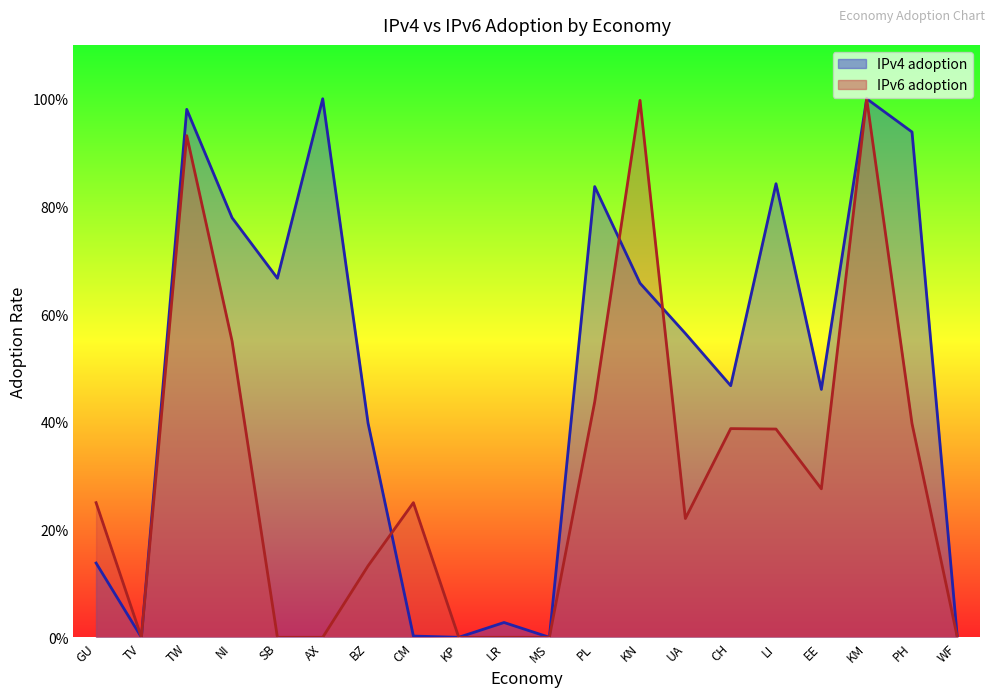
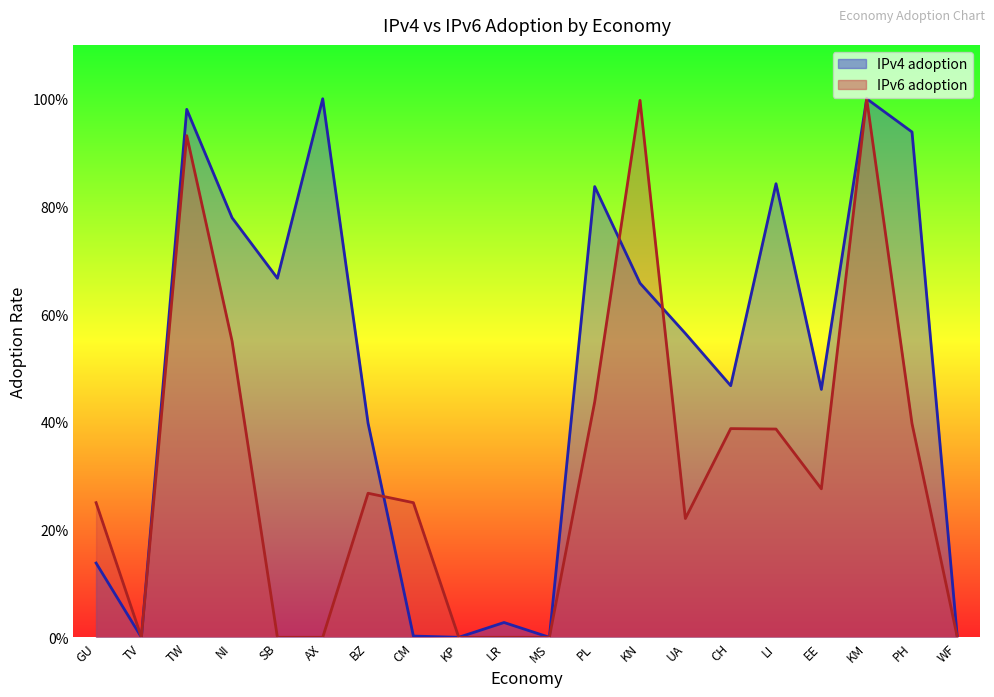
  {
    "IPv4 adoption": {
      "GU": "14%",
      "TW": "98%",
      "NI": "78%",
      "SB": "67%",
      "AX": "100%",
      "BZ": "40%",
      "CM": "0%",
      "LR": "3%",
      "PL": "84%",
      "KN": "66%",
      "UA": "56%",
      "CH": "47%",
      "LI": "84%",
      "EE": "46%",
      "PH": "94%"
    },
    "IPv6 adoption": {
      "GU": "25%",
      "TW": "93%",
      "NI": "55%",
      "SB": "0%",
      "AX": "0%",
-     "BZ": "13%",
+     "BZ": "27%",
      "CM": "25%",
      "LR": "0%",
      "PL": "44%",
      "KN": "100%",
      "UA": "22%",
      "CH": "39%",
      "LI": "39%",
      "EE": "28%",
      "PH": "40%"
    }
  }
